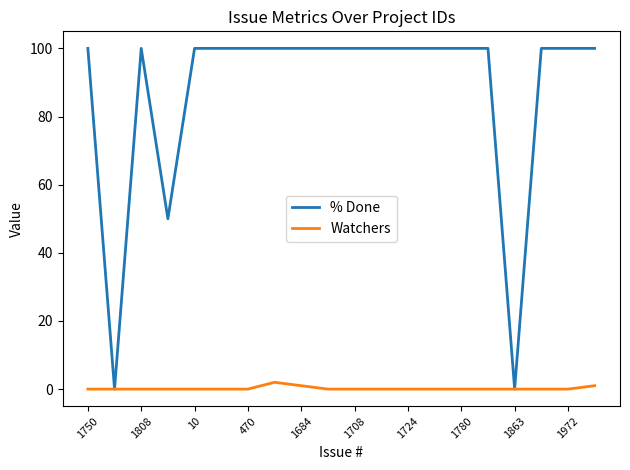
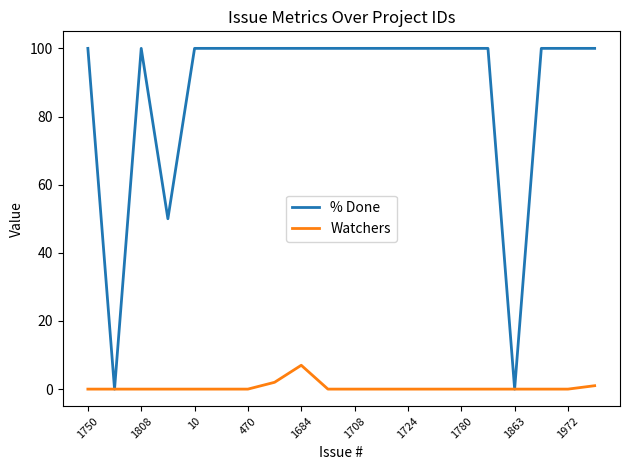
  {
    "% Done": {
      "1750": 100,
      "1808": 100,
      "10": 100,
      "470": 100,
      "1684": 100,
      "1708": 100,
      "1724": 100,
      "1780": 100,
      "1972": 100
    },
    "Watchers": {
      "1750": 0,
      "1808": 0,
      "10": 0,
      "470": 0,
-     "1684": 1,
+     "1684": 7,
      "1708": 0,
      "1724": 0,
      "1780": 0,
      "1972": 0
    }
  }
